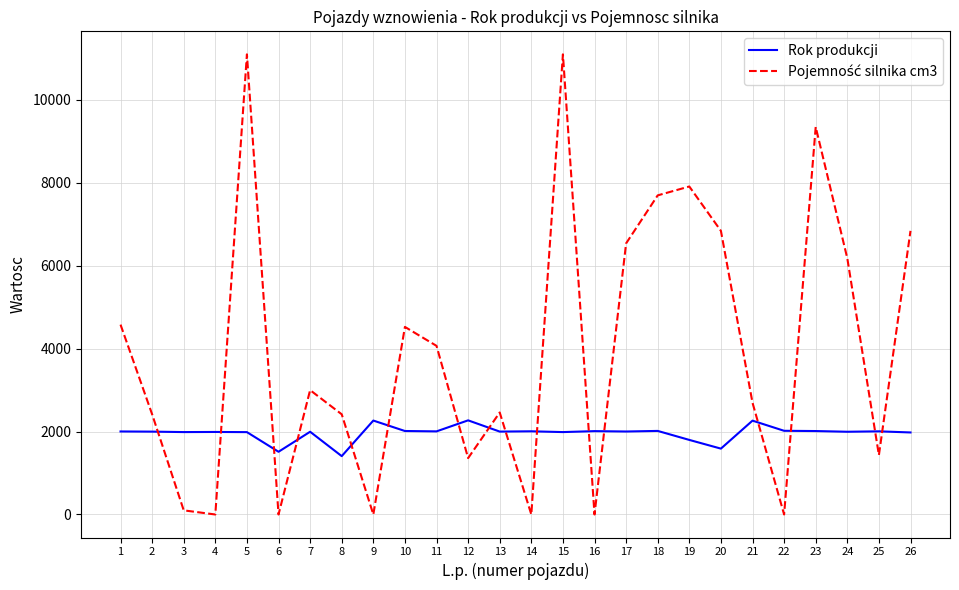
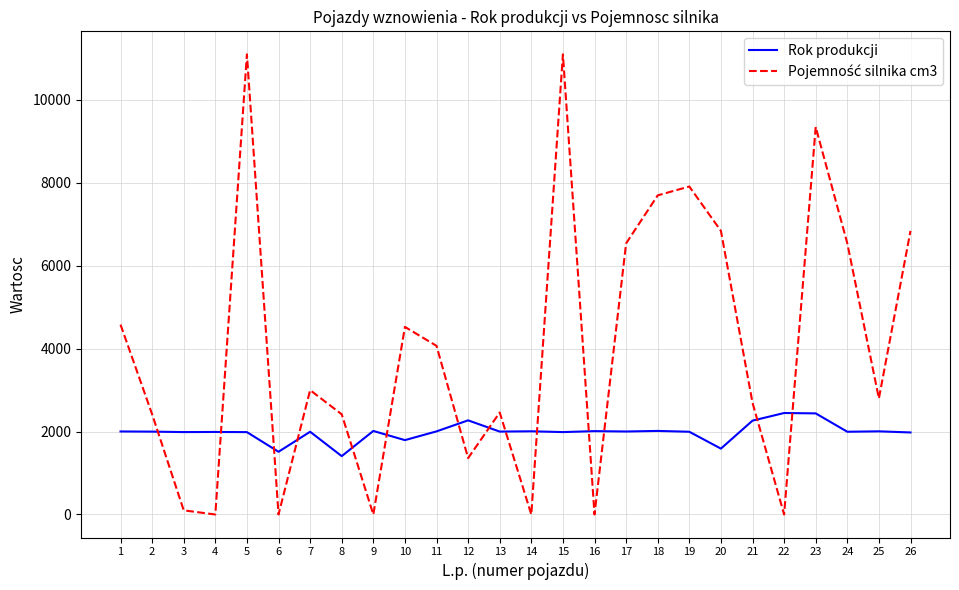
  {
    "Rok produkcji": {
      "1": 2000,
      "2": 2000,
      "3": 2000,
      "4": 2000,
      "5": 2000,
      "6": 1500,
      "7": 2000,
      "8": 1400,
-     "9": 2300,
-     "10": 2000,
+     "9": 2000,
+     "10": 1800,
      "11": 2000,
      "12": 2300,
      "13": 2000,
      "14": 2000,
      "15": 2000,
      "16": 2000,
      "17": 2000,
      "18": 2000,
-     "19": 1800,
+     "19": 2000,
      "20": 1600,
      "21": 2300,
-     "22": 2000,
-     "23": 2000,
+     "22": 2400,
+     "23": 2400,
      "24": 2000,
      "25": 2000,
      "26": 2000
    },
    "Pojemność silnika cm3": {
      "1": 4600,
      "2": 2400,
      "3": 100,
      "4": 0,
      "5": 11100,
      "6": 0,
      "7": 3000,
      "8": 2400,
      "9": 0,
      "10": 4500,
      "11": 4100,
      "12": 1400,
      "13": 2500,
      "14": 0,
      "15": 11100,
      "16": 0,
      "17": 6500,
      "18": 7700,
      "19": 7900,
      "20": 6800,
      "21": 2700,
      "22": 0,
      "23": 9300,
-     "24": 6200,
-     "25": 1400,
+     "24": 6500,
+     "25": 2800,
      "26": 6800
    }
  }
